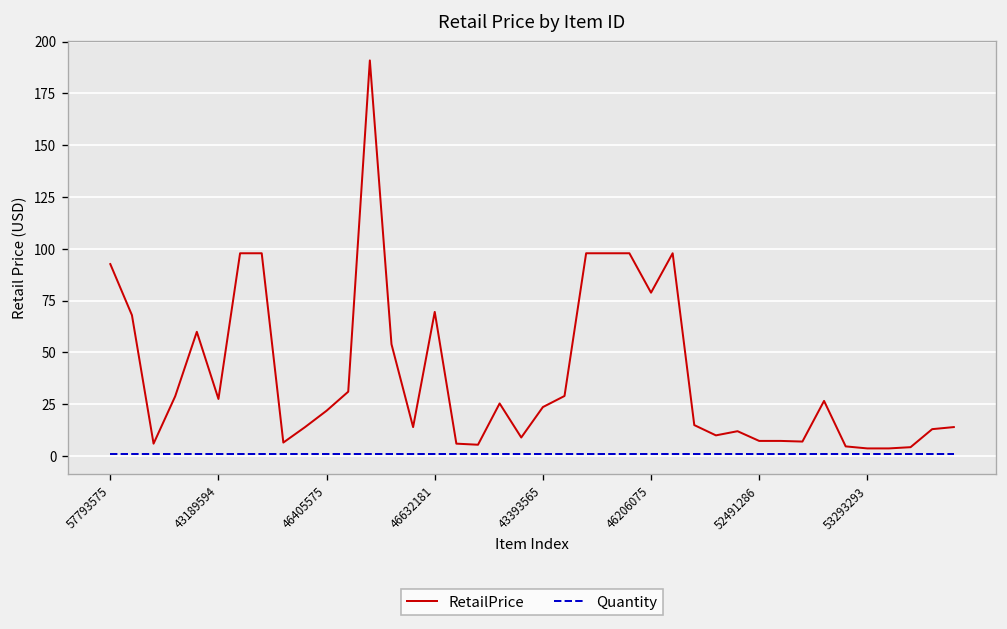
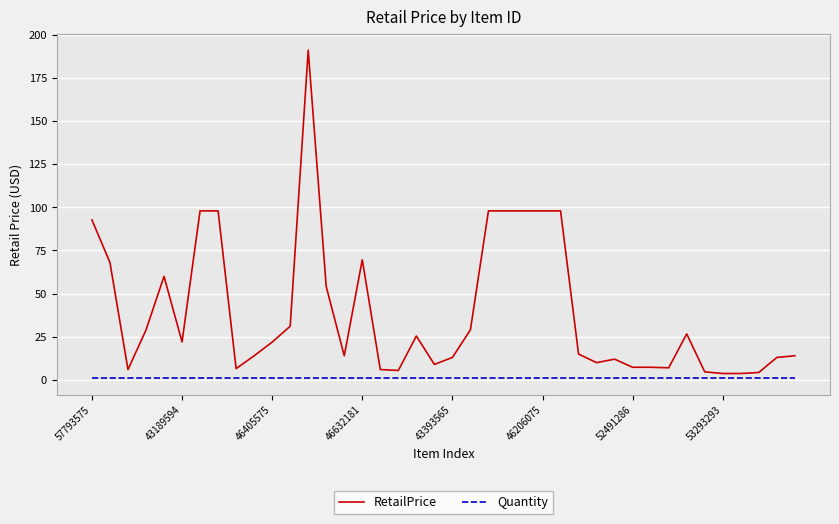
  {
    "RetailPrice": {
      "57793575": 93,
-     "43189594": 28,
+     "43189594": 22,
      "46405575": 22,
      "46632181": 70,
-     "43393565": 24,
-     "46206075": 79,
+     "43393565": 13,
+     "46206075": 98,
      "52491286": 7,
      "53293293": 4
    },
    "Quantity": {
      "57793575": 1,
      "43189594": 1,
      "46405575": 1,
      "46632181": 1,
      "43393565": 1,
      "46206075": 1,
      "52491286": 1,
      "53293293": 1
    }
  }
